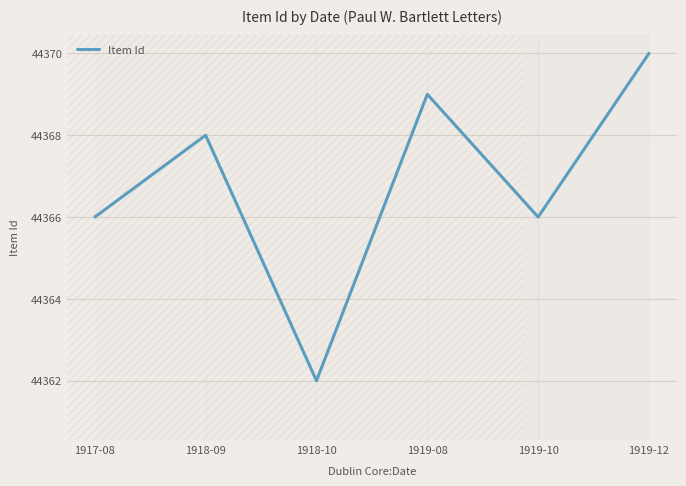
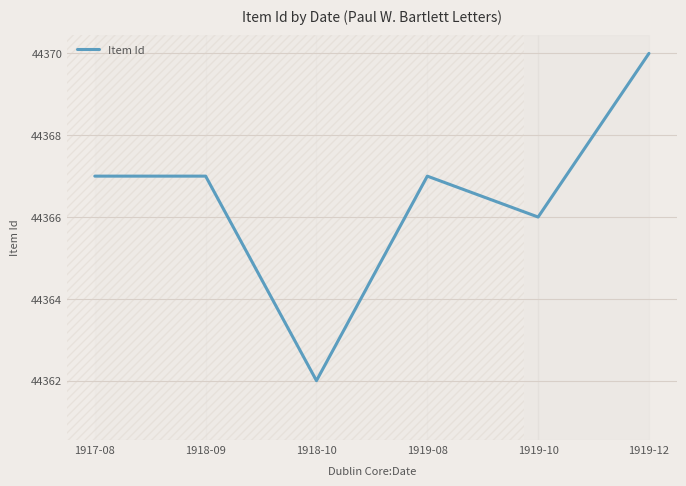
  {
-   "1917-08": 44366,
-   "1918-09": 44368,
+   "1917-08": 44367,
+   "1918-09": 44367,
    "1918-10": 44362,
-   "1919-08": 44369,
+   "1919-08": 44367,
    "1919-10": 44366,
    "1919-12": 44370
  }
